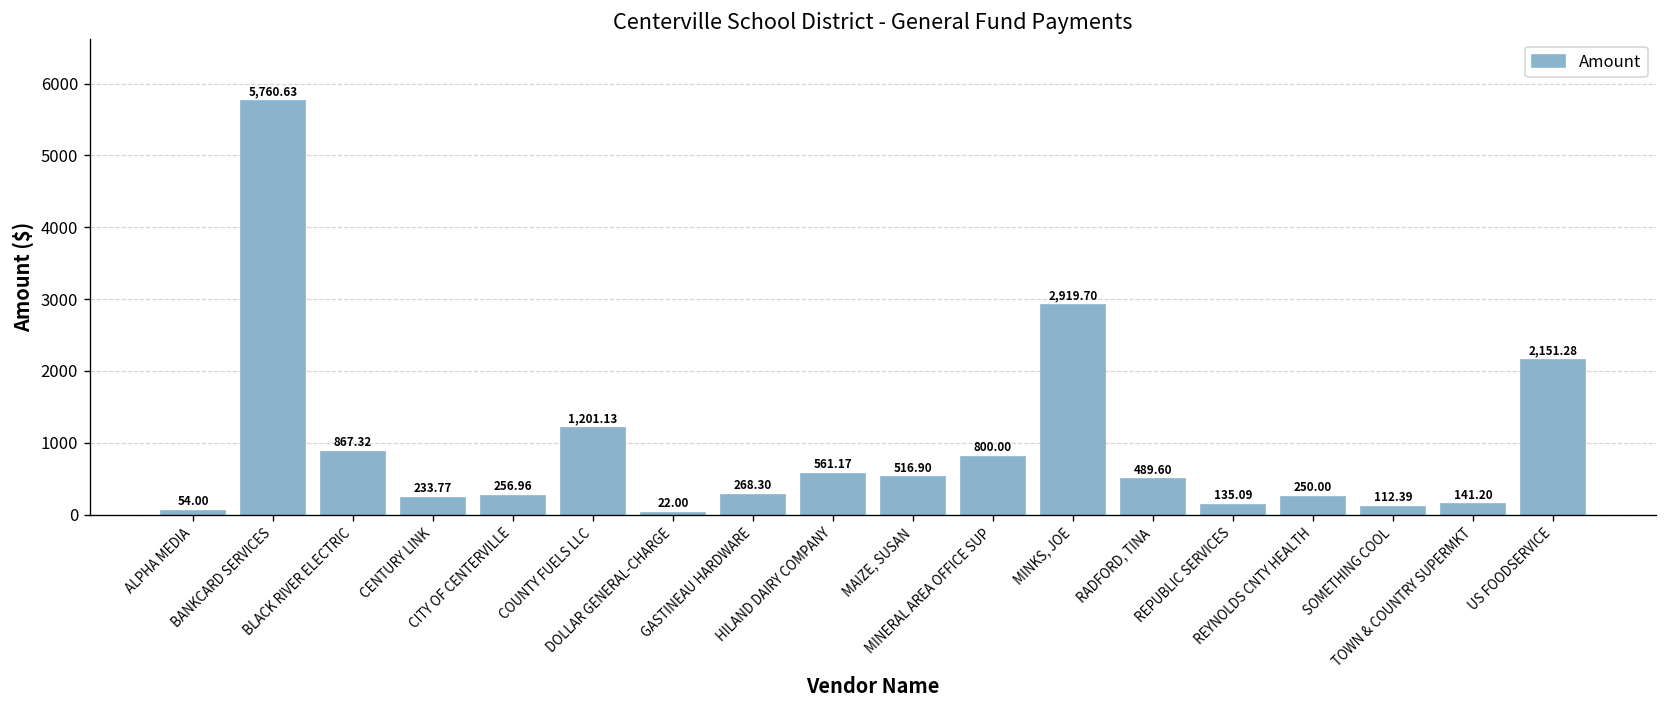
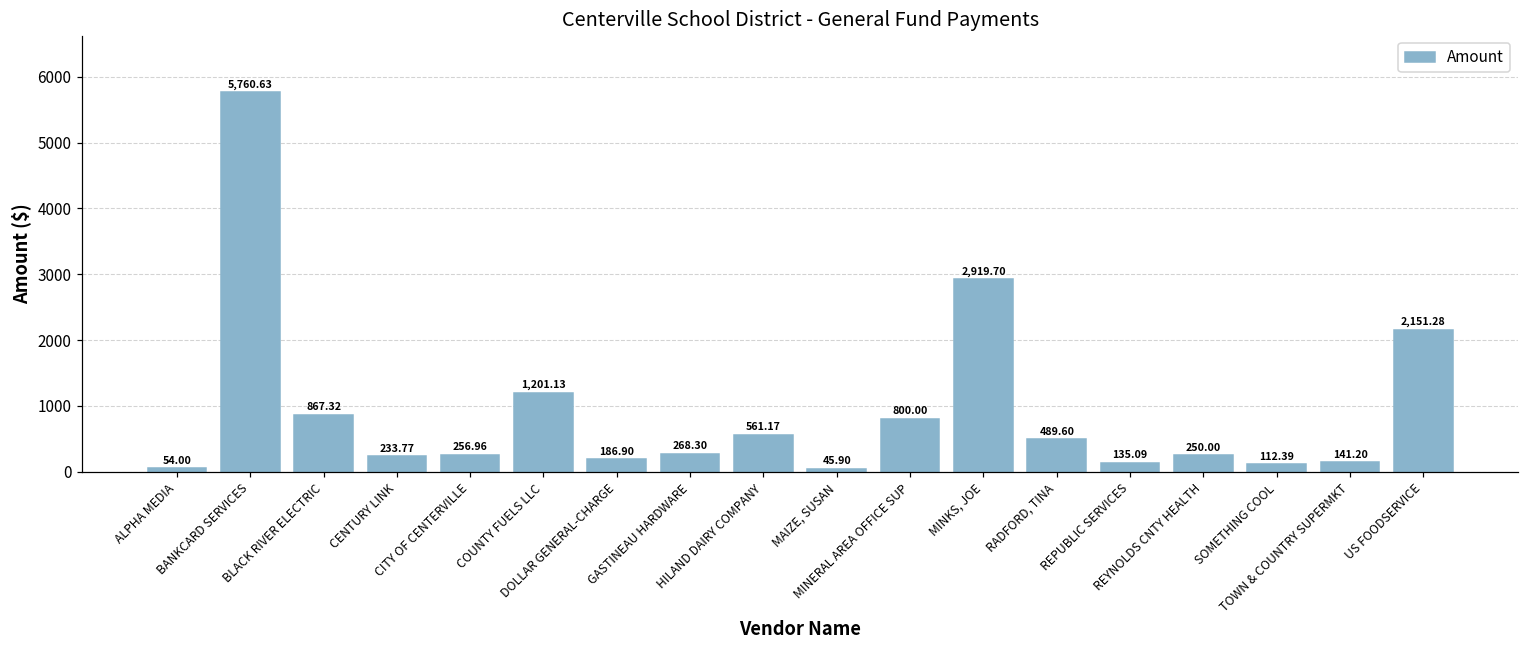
  {
    "ALPHA MEDIA": "54.00",
    "BANKCARD SERVICES": "5,760.63",
    "BLACK RIVER ELECTRIC": "867.32",
    "CENTURY LINK": "233.77",
    "CITY OF CENTERVILLE": "256.96",
    "COUNTY FUELS LLC": "1,201.13",
-   "DOLLAR GENERAL-CHARGE": "22.00",
+   "DOLLAR GENERAL-CHARGE": "186.90",
    "GASTINEAU HARDWARE": "268.30",
    "HILAND DAIRY COMPANY": "561.17",
-   "MAIZE, SUSAN": "516.90",
+   "MAIZE, SUSAN": "45.90",
    "MINERAL AREA OFFICE SUP": "800.00",
    "MINKS, JOE": "2,919.70",
    "RADFORD, TINA": "489.60",
    "REPUBLIC SERVICES": "135.09",
    "REYNOLDS CNTY HEALTH": "250.00",
    "SOMETHING COOL": "112.39",
    "TOWN & COUNTRY SUPERMKT": "141.20",
    "US FOODSERVICE": "2,151.28"
  }
